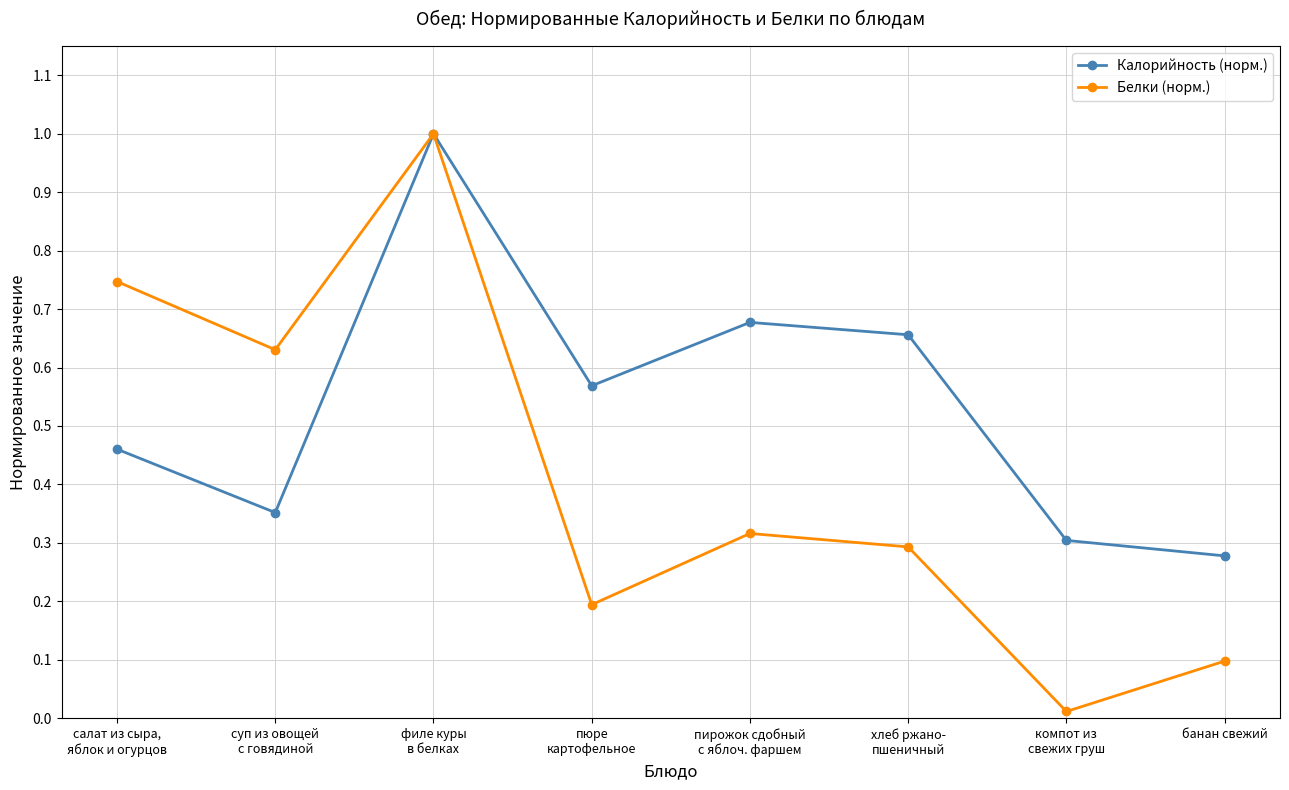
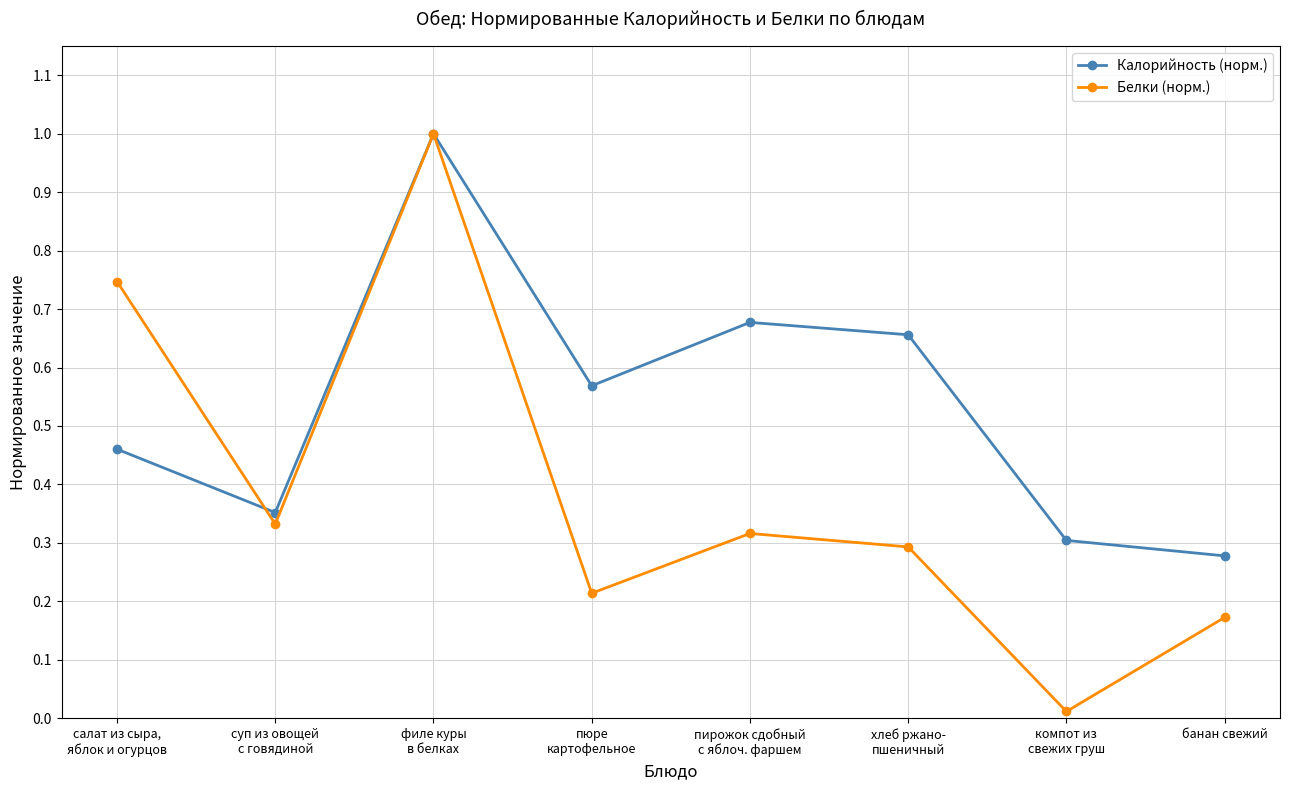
  {
    "Калорийность (норм.)": {
      "салат из сыра, яблок и огурцов": 0.46,
      "суп из овощей с говядиной": 0.35,
      "пюре картофельное": 0.57,
      "пирожок сдобный с яблоч. фаршем": 0.68,
      "хлеб ржано- пшеничный": 0.66,
      "компот из свежих груш": 0.30,
      "банан свежий": 0.28
    },
    "Белки (норм.)": {
      "салат из сыра, яблок и огурцов": 0.75,
-     "суп из овощей с говядиной": 0.63,
-     "пюре картофельное": 0.19,
+     "суп из овощей с говядиной": 0.33,
+     "пюре картофельное": 0.21,
      "пирожок сдобный с яблоч. фаршем": 0.32,
      "хлеб ржано- пшеничный": 0.29,
      "компот из свежих груш": 0.01,
-     "банан свежий": 0.10
+     "банан свежий": 0.17
    }
  }
